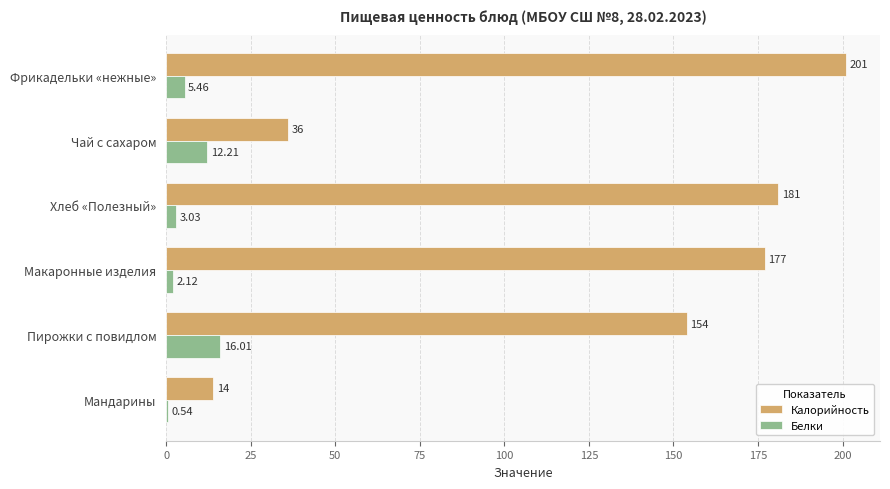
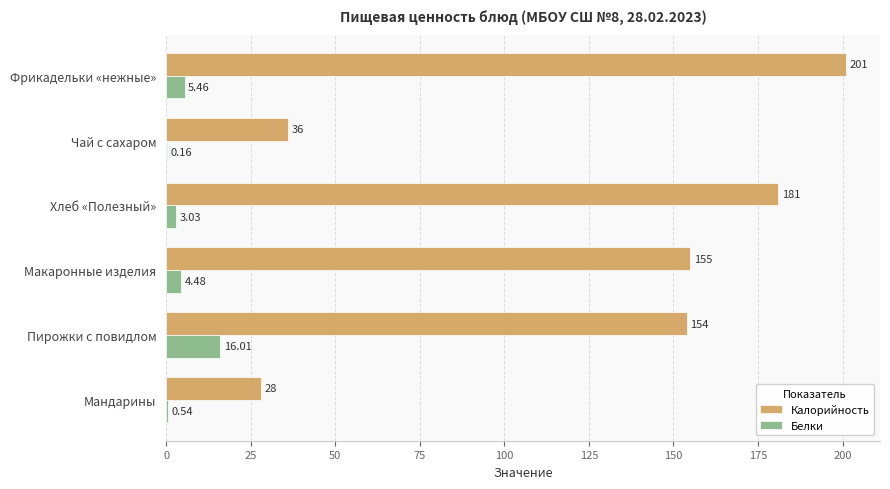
  {
    "Калорийность": {
      "Фрикадельки «нежные»": 201,
      "Чай с сахаром": 36,
      "Хлеб «Полезный»": 181,
-     "Макаронные изделия": 177,
+     "Макаронные изделия": 155,
      "Пирожки с повидлом": 154,
-     "Мандарины": 14
+     "Мандарины": 28
    },
    "Белки": {
      "Фрикадельки «нежные»": 5.46,
-     "Чай с сахаром": 12.21,
+     "Чай с сахаром": 0.16,
      "Хлеб «Полезный»": 3.03,
-     "Макаронные изделия": 2.12,
+     "Макаронные изделия": 4.48,
      "Пирожки с повидлом": 16.01,
      "Мандарины": 0.54
    }
  }
